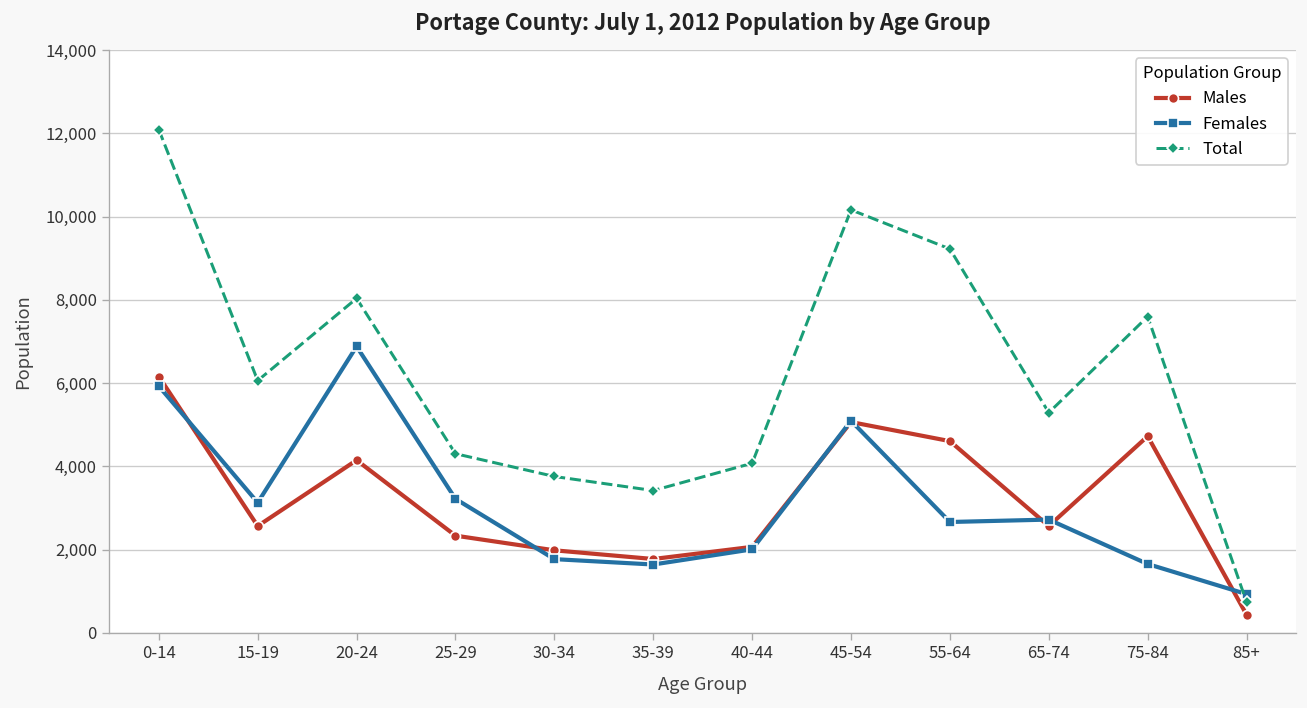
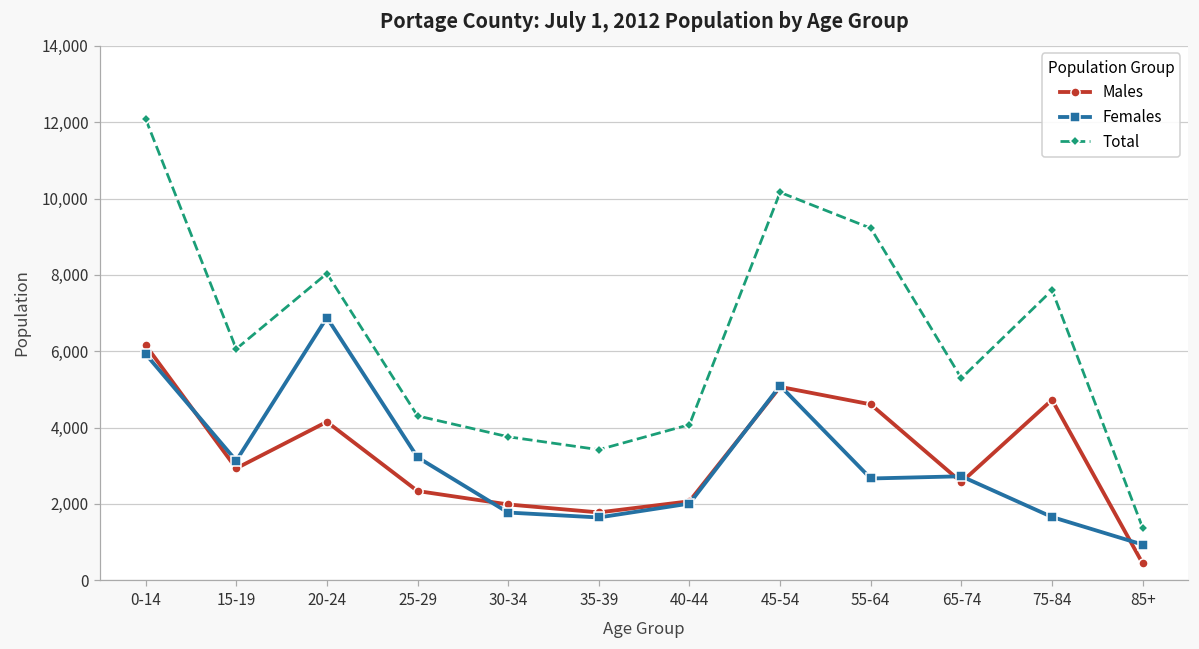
  {
    "Males": {
      "0-14": "6,200",
-     "15-19": "2,600",
+     "15-19": "2,900",
      "20-24": "4,200",
      "25-29": "2,300",
      "30-34": "2,000",
      "35-39": "1,800",
      "55-64": "4,600",
      "65-74": "2,600",
      "75-84": "4,700",
      "85+": "400"
    },
    "Females": {
      "0-14": "5,900",
      "15-19": "3,100",
      "20-24": "6,900",
      "25-29": "3,200",
      "30-34": "1,800",
      "35-39": "1,600",
      "55-64": "2,700",
      "65-74": "2,700",
      "75-84": "1,700",
      "85+": "900"
    },
    "Total": {
      "0-14": "12,100",
      "15-19": "6,100",
      "20-24": "8,000",
      "25-29": "4,300",
      "30-34": "3,800",
      "35-39": "3,400",
      "40-44": "4,100",
      "45-54": "10,200",
      "55-64": "9,200",
      "65-74": "5,300",
      "75-84": "7,600",
-     "85+": "700"
+     "85+": "1,400"
    }
  }
